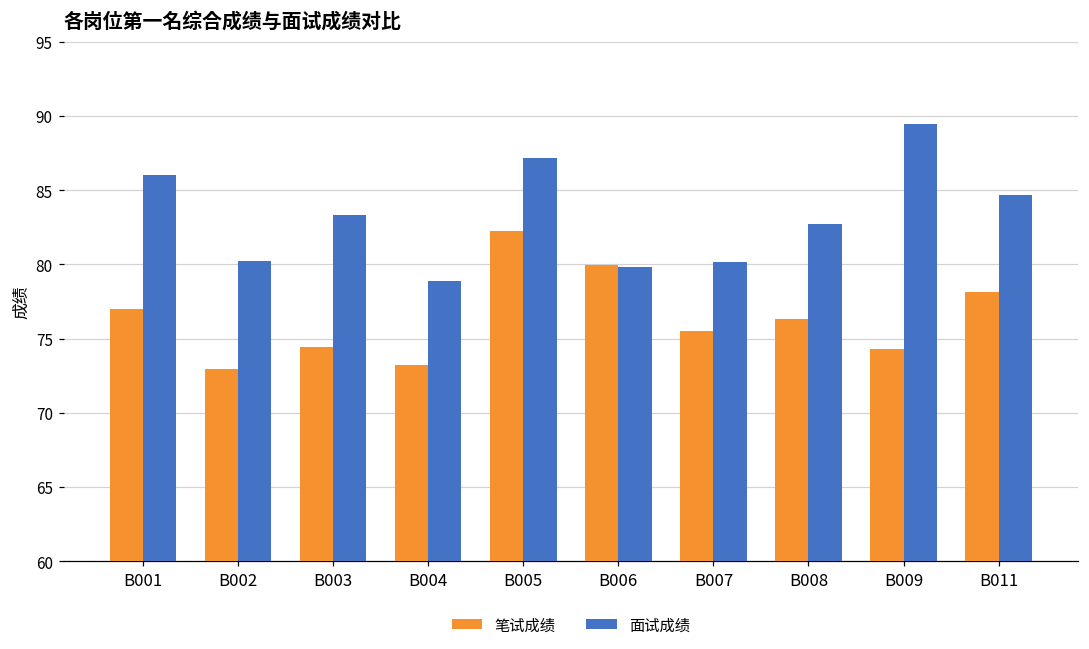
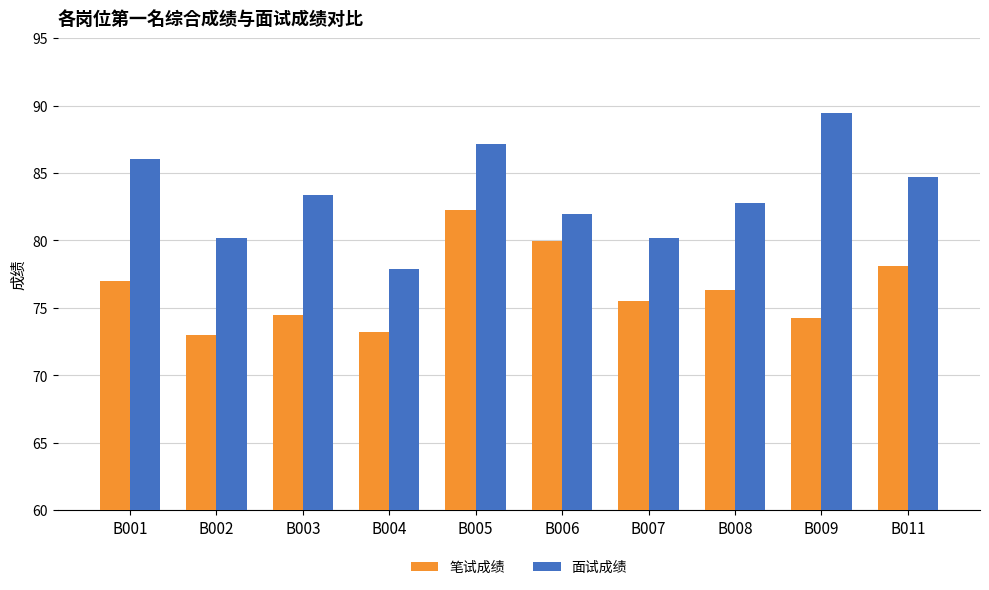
  {
    "笔试成绩": {
      "B001": 77.0,
      "B002": 73.0,
      "B003": 74.4,
      "B004": 73.2,
      "B005": 82.3,
      "B006": 79.9,
      "B007": 75.5,
      "B008": 76.3,
      "B009": 74.3,
      "B011": 78.1
    },
    "面试成绩": {
      "B001": 86.0,
      "B002": 80.2,
      "B003": 83.4,
-     "B004": 78.9,
+     "B004": 77.9,
      "B005": 87.2,
-     "B006": 79.9,
+     "B006": 82.0,
      "B007": 80.2,
      "B008": 82.8,
      "B009": 89.5,
      "B011": 84.7
    }
  }
